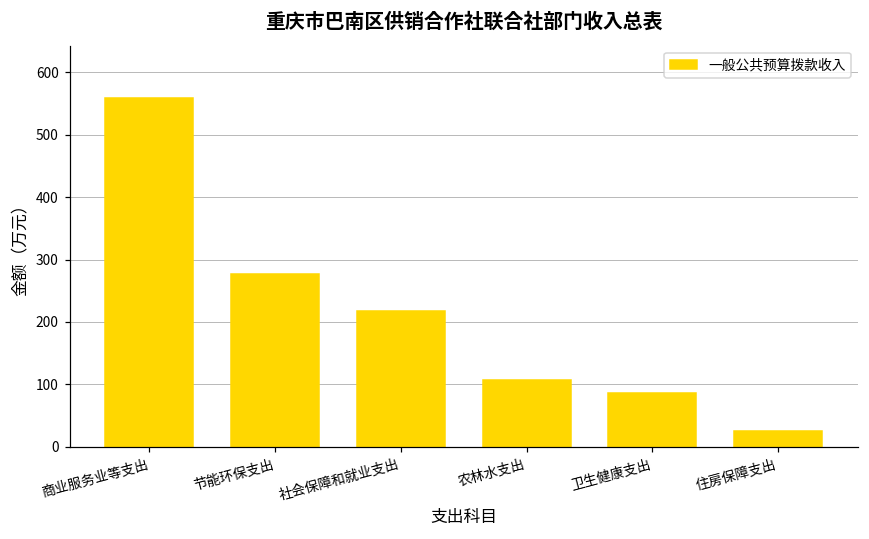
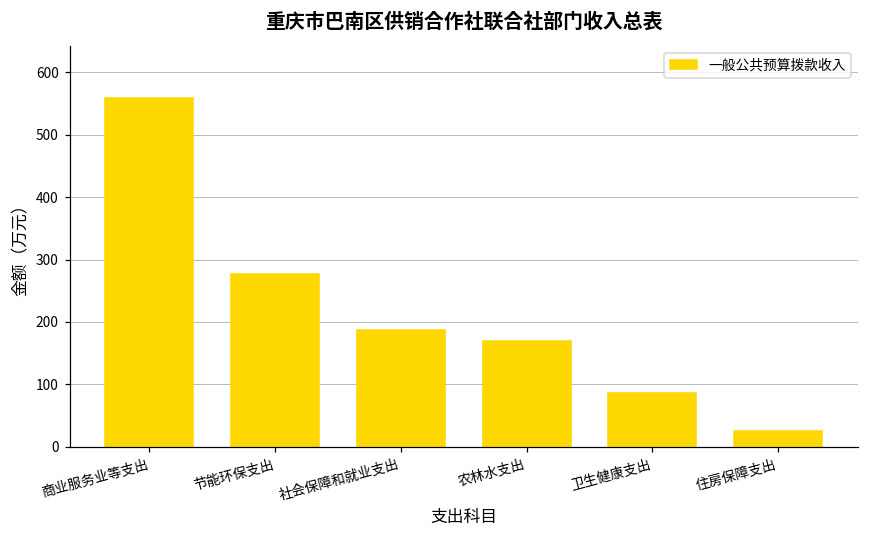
  {
    "商业服务业等支出": 560,
    "节能环保支出": 280,
-   "社会保障和就业支出": 220,
-   "农林水支出": 110,
+   "社会保障和就业支出": 190,
+   "农林水支出": 170,
    "卫生健康支出": 90,
    "住房保障支出": 20
  }
